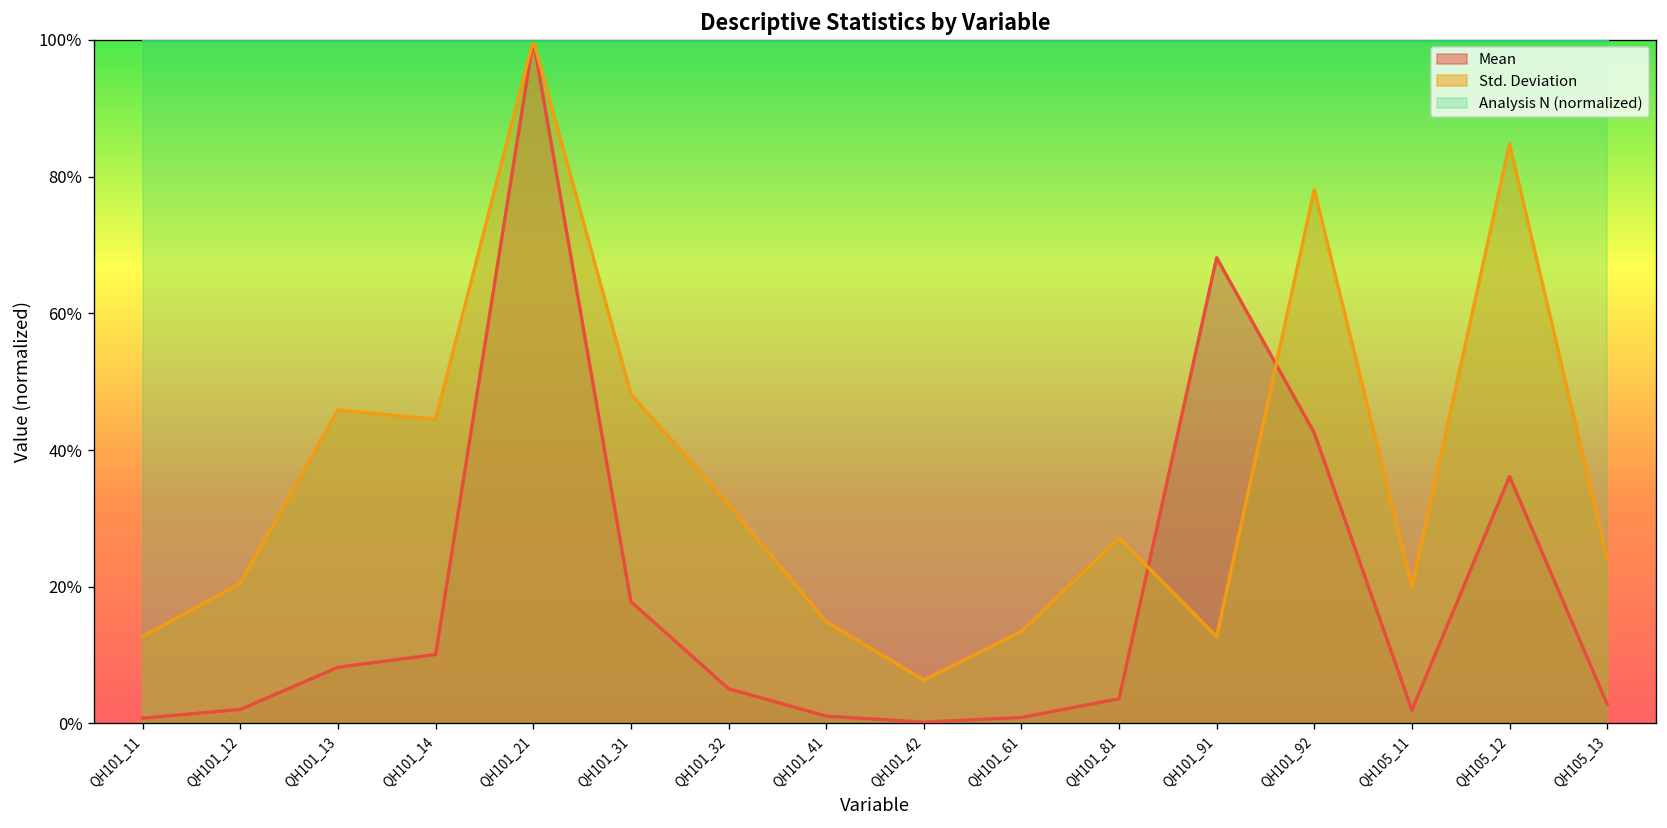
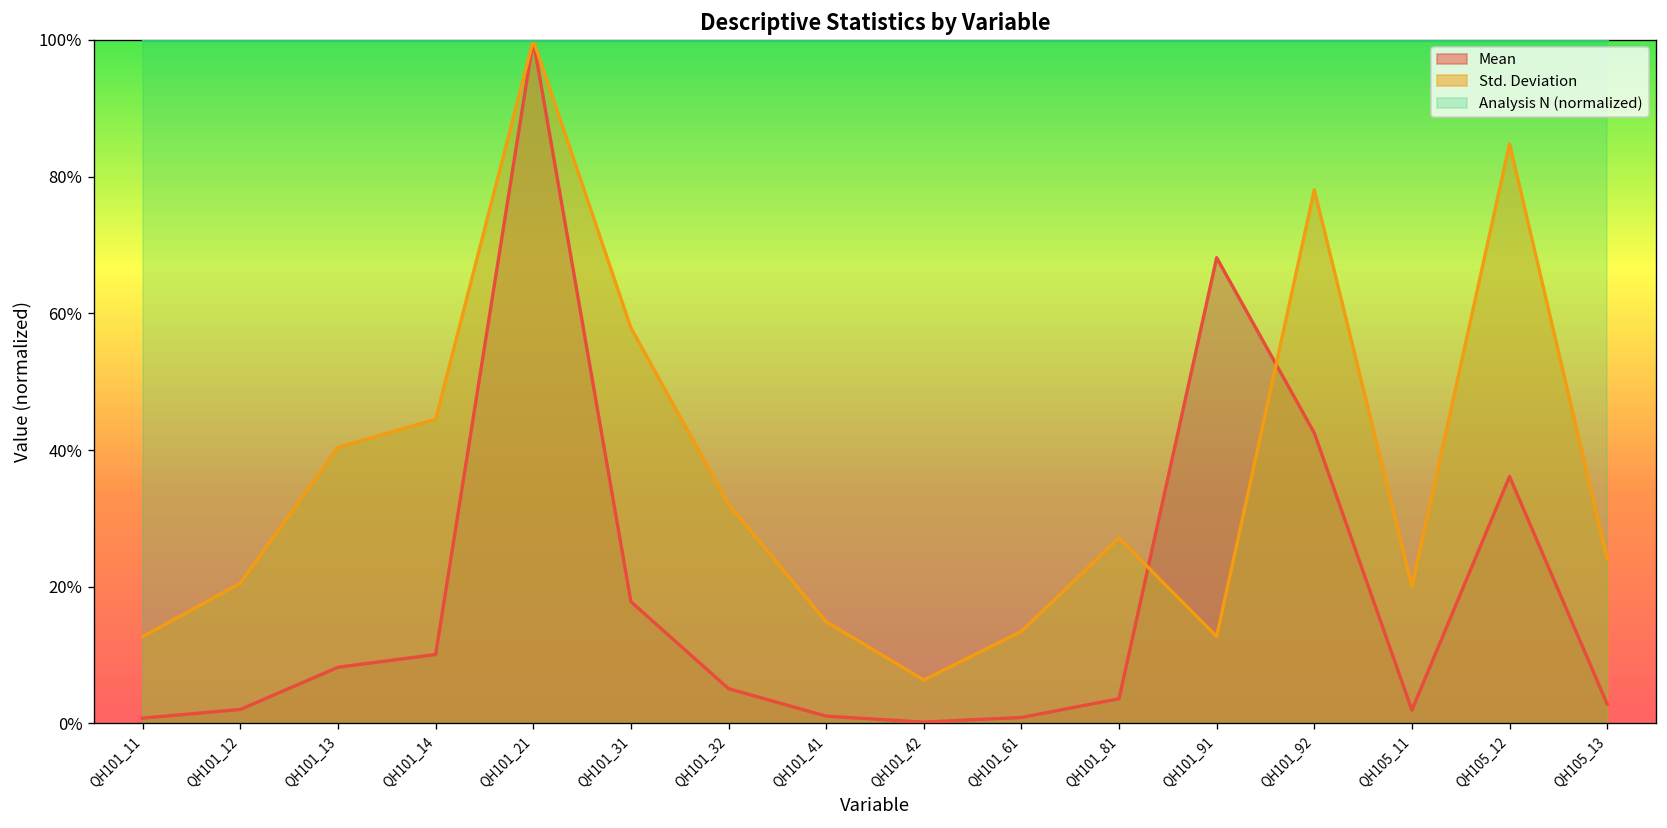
  {
    "Mean": {
      "QH101_11": "1%",
      "QH101_12": "2%",
      "QH101_13": "8%",
      "QH101_14": "10%",
      "QH101_31": "18%",
      "QH101_32": "5%",
      "QH101_41": "1%",
      "QH101_42": "0%",
      "QH101_61": "1%",
      "QH101_81": "4%",
      "QH101_91": "68%",
      "QH101_92": "43%",
      "QH105_11": "2%",
      "QH105_12": "36%",
      "QH105_13": "3%"
    },
    "Std. Deviation": {
      "QH101_11": "13%",
      "QH101_12": "21%",
-     "QH101_13": "46%",
+     "QH101_13": "40%",
      "QH101_14": "45%",
-     "QH101_31": "48%",
+     "QH101_31": "58%",
      "QH101_32": "32%",
      "QH101_41": "15%",
      "QH101_42": "6%",
      "QH101_61": "13%",
      "QH101_81": "27%",
      "QH101_91": "13%",
      "QH101_92": "78%",
      "QH105_11": "20%",
      "QH105_12": "85%",
      "QH105_13": "24%"
    },
    "Analysis N (normalized)": {
      "QH101_11": "100%",
      "QH101_12": "100%",
      "QH101_13": "100%",
      "QH101_14": "100%",
      "QH101_31": "100%",
      "QH101_32": "100%",
      "QH101_41": "100%",
      "QH101_42": "100%",
      "QH101_61": "100%",
      "QH101_81": "100%",
      "QH101_91": "100%",
      "QH101_92": "100%",
      "QH105_11": "100%",
      "QH105_12": "100%",
      "QH105_13": "100%"
    }
  }
